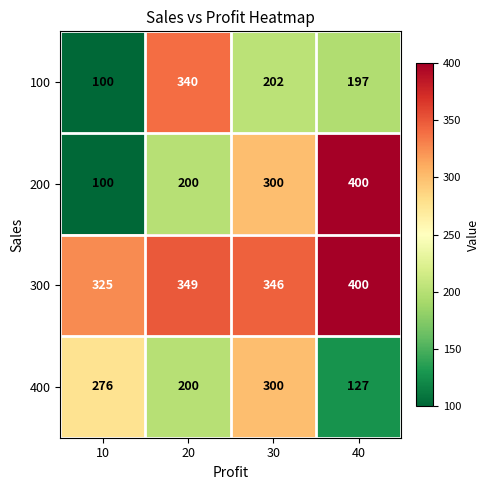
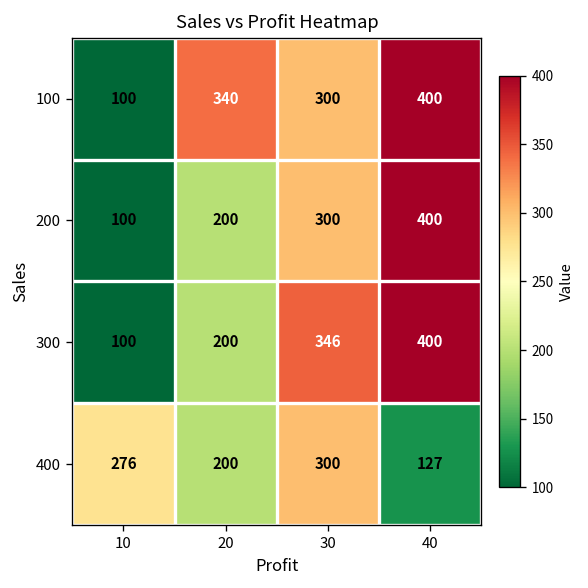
  {
    "100": {
      "10": 100,
      "20": 340,
-     "30": 202,
-     "40": 197
+     "30": 300,
+     "40": 400
    },
    "200": {
      "10": 100,
      "20": 200,
      "30": 300,
      "40": 400
    },
    "300": {
-     "10": 325,
-     "20": 349,
+     "10": 100,
+     "20": 200,
      "30": 346,
      "40": 400
    },
    "400": {
      "10": 276,
      "20": 200,
      "30": 300,
      "40": 127
    }
  }
